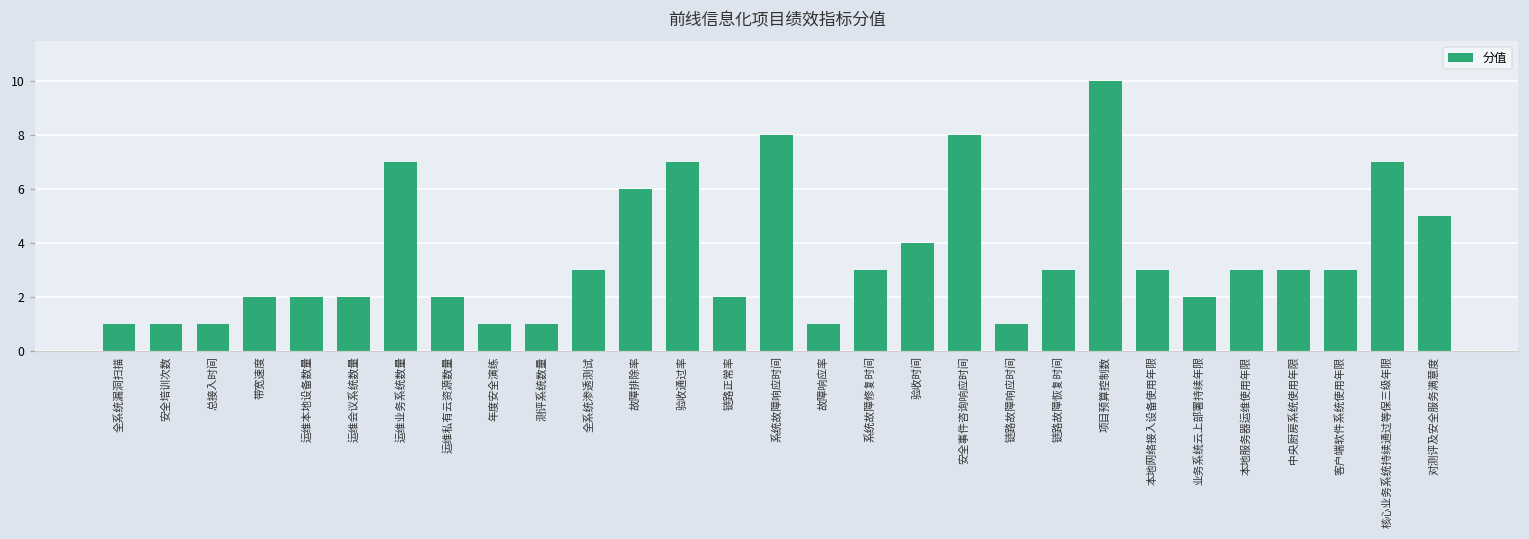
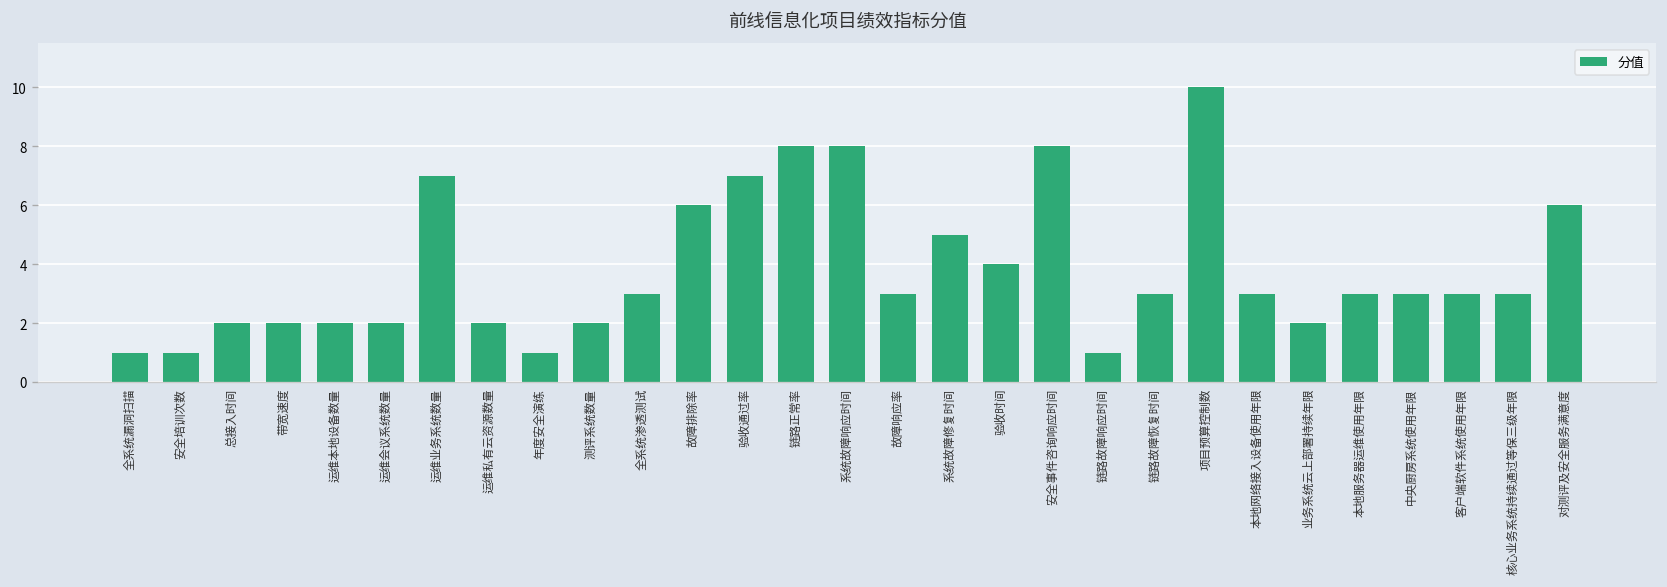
  {
    "全系统漏洞扫描": 1,
    "安全培训次数": 1,
-   "总接入时间": 1,
+   "总接入时间": 2,
    "带宽速度": 2,
    "运维本地设备数量": 2,
    "运维会议系统数量": 2,
    "运维业务系统数量": 7,
    "运维私有云资源数量": 2,
    "年度安全演练": 1,
-   "测评系统数量": 1,
+   "测评系统数量": 2,
    "全系统渗透测试": 3,
    "故障排除率": 6,
    "验收通过率": 7,
-   "链路正常率": 2,
+   "链路正常率": 8,
    "系统故障响应时间": 8,
-   "故障响应率": 1,
-   "系统故障修复时间": 3,
+   "故障响应率": 3,
+   "系统故障修复时间": 5,
    "验收时间": 4,
    "安全事件咨询响应时间": 8,
    "链路故障响应时间": 1,
    "链路故障恢复时间": 3,
    "项目预算控制数": 10,
    "本地网络接入设备使用年限": 3,
    "业务系统云上部署持续年限": 2,
    "本地服务器运维使用年限": 3,
    "中央厨房系统使用年限": 3,
    "客户端软件系统使用年限": 3,
-   "核心业务系统持续通过等保三级年限": 7,
-   "对测评及安全服务满意度": 5
+   "核心业务系统持续通过等保三级年限": 3,
+   "对测评及安全服务满意度": 6
  }
